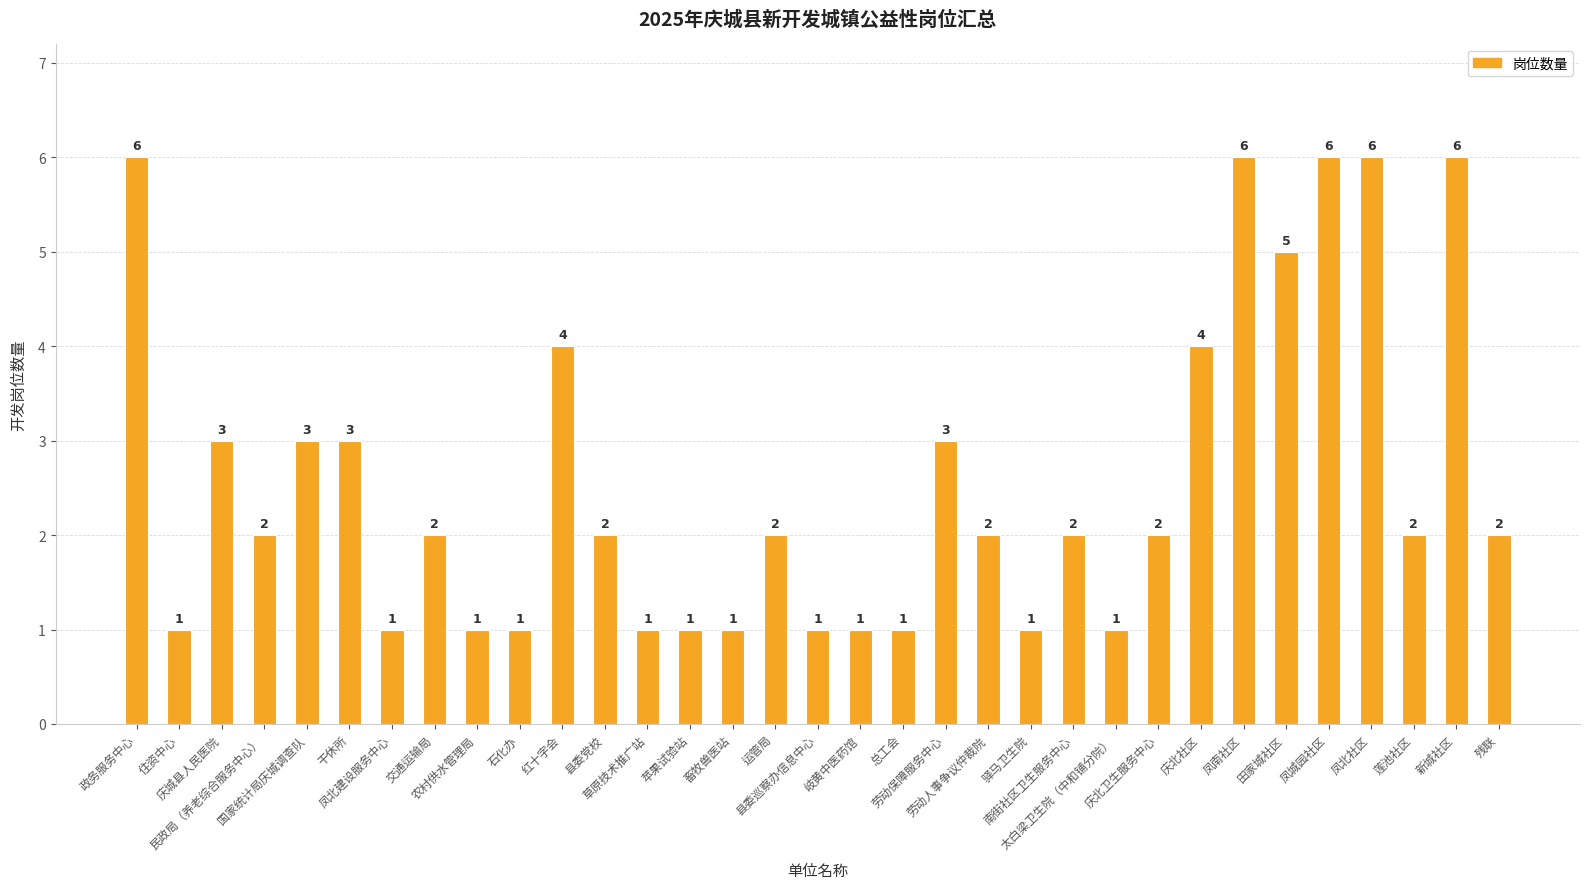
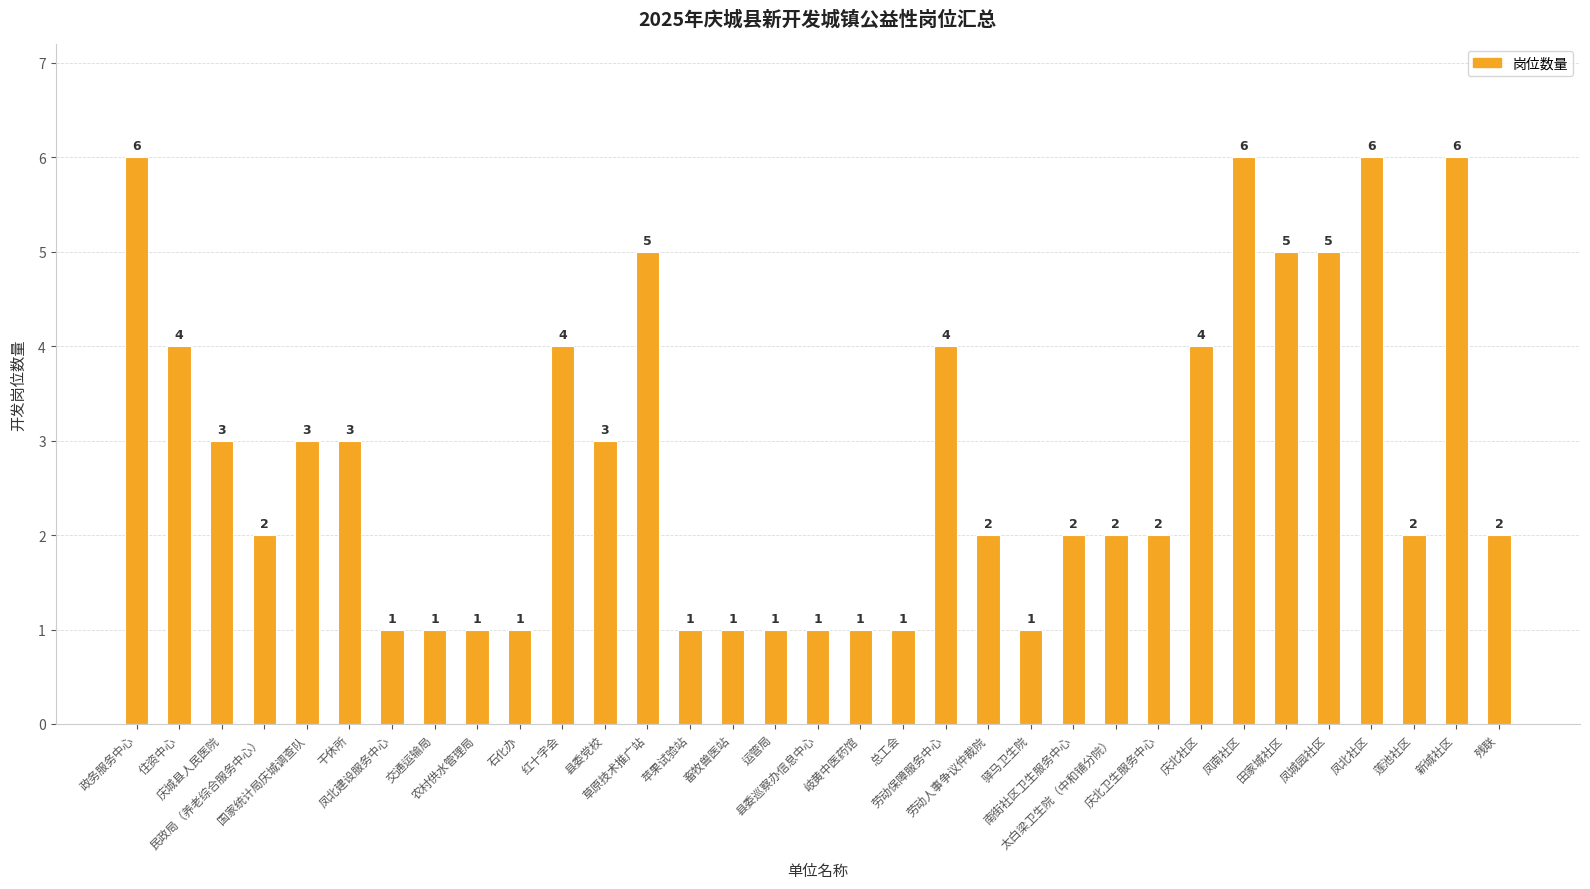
  {
    "政务服务中心": 6,
-   "住资中心": 1,
+   "住资中心": 4,
    "庆城县人民医院": 3,
    "民政局（养老综合服务中心）": 2,
    "国家统计局庆城调查队": 3,
    "干休所": 3,
    "凤北建设服务中心": 1,
-   "交通运输局": 2,
+   "交通运输局": 1,
    "农村供水管理局": 1,
    "石化办": 1,
    "红十字会": 4,
-   "县委党校": 2,
-   "草原技术推广站": 1,
+   "县委党校": 3,
+   "草原技术推广站": 5,
    "苹果试验站": 1,
    "畜牧兽医站": 1,
-   "运管局": 2,
+   "运管局": 1,
    "县委巡察办信息中心": 1,
    "岐黄中医药馆": 1,
    "总工会": 1,
-   "劳动保障服务中心": 3,
+   "劳动保障服务中心": 4,
    "劳动人事争议仲裁院": 2,
    "驿马卫生院": 1,
    "南街社区卫生服务中心": 2,
-   "太白梁卫生院（中和铺分院）": 1,
+   "太白梁卫生院（中和铺分院）": 2,
    "庆北卫生服务中心": 2,
    "庆北社区": 4,
    "凤南社区": 6,
    "田家城社区": 5,
-   "凤城园社区": 6,
+   "凤城园社区": 5,
    "凤北社区": 6,
    "莲池社区": 2,
    "新城社区": 6,
    "残联": 2
  }
